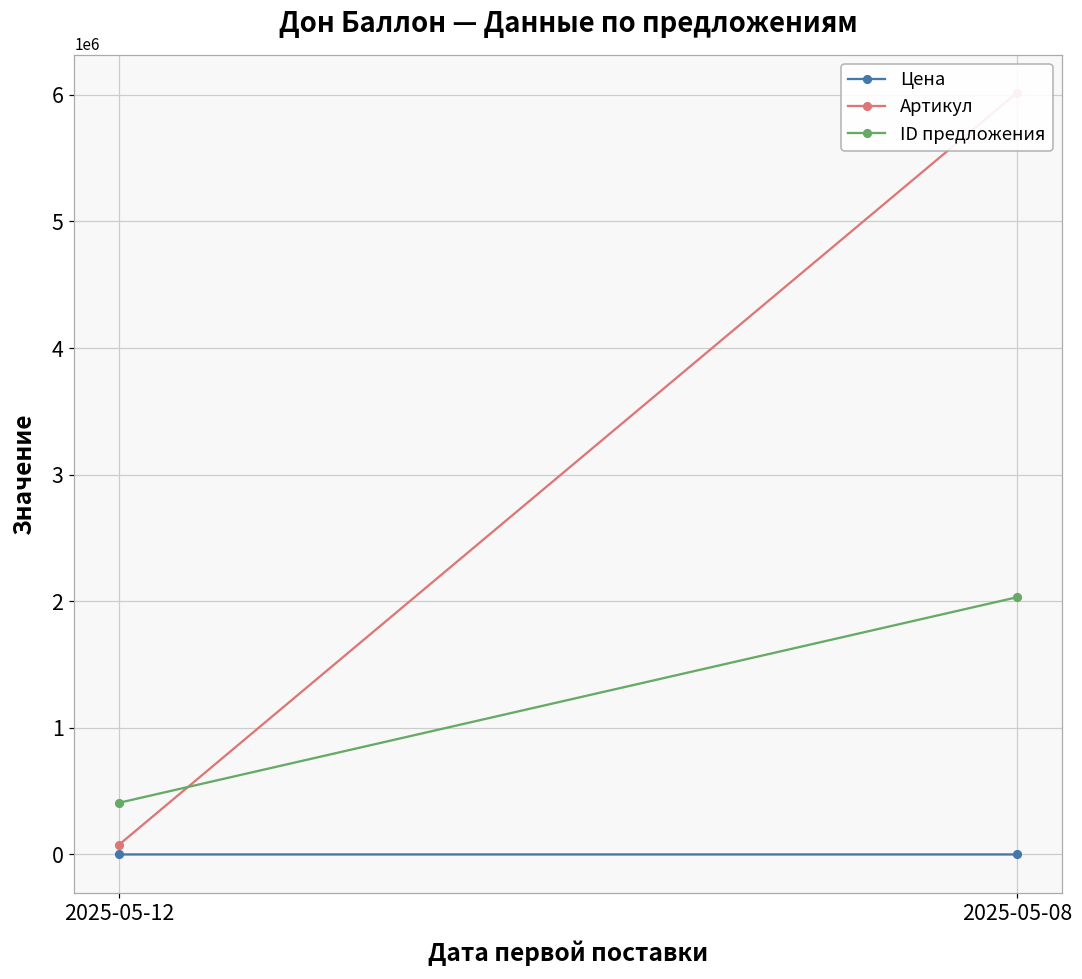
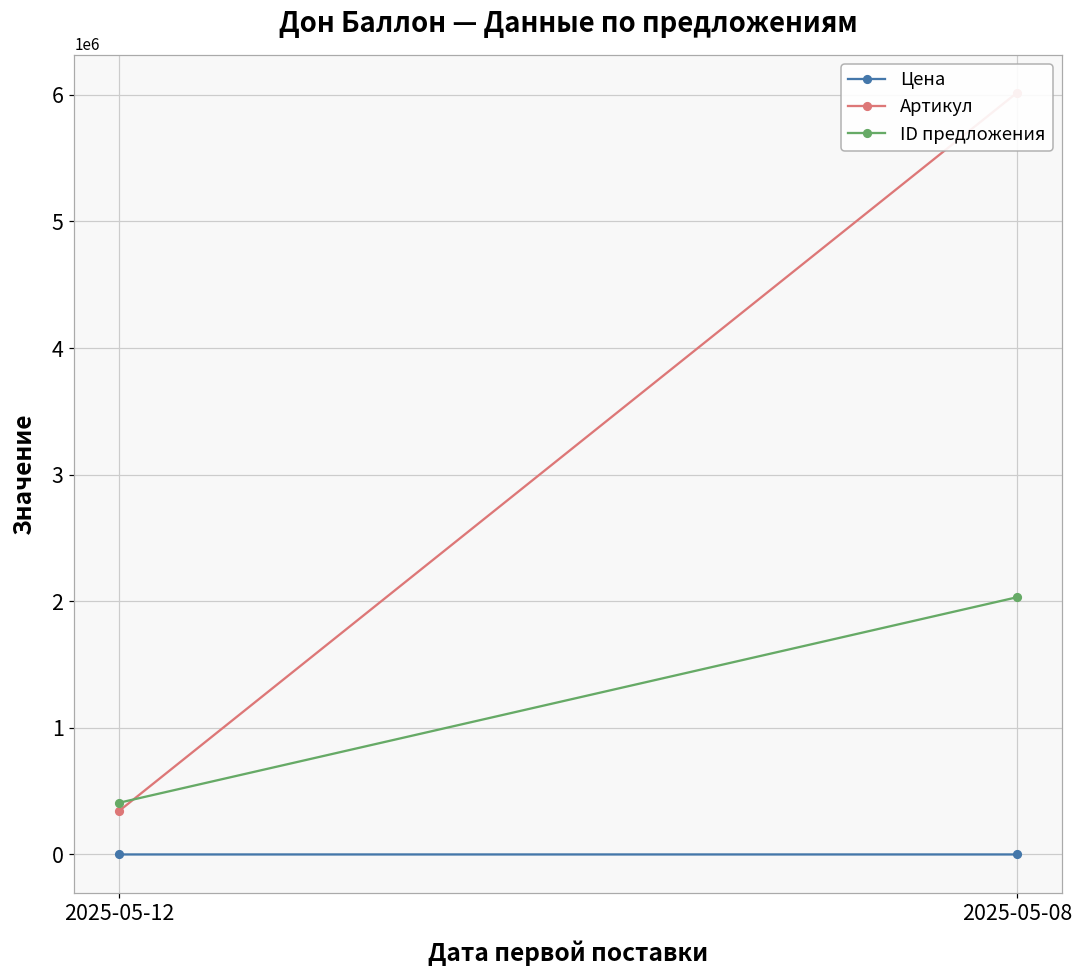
  {
    "Цена": {
      "2025-05-12": 0,
      "2025-05-08": 0
    },
    "Артикул": {
-     "2025-05-12": 80000
+     "2025-05-12": 340000
    },
    "ID предложения": {
      "2025-05-12": 410000,
      "2025-05-08": 2030000
    }
  }
